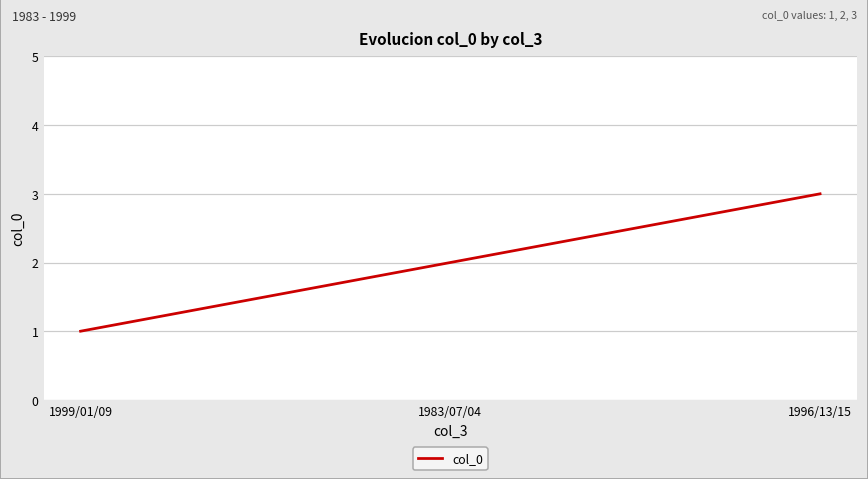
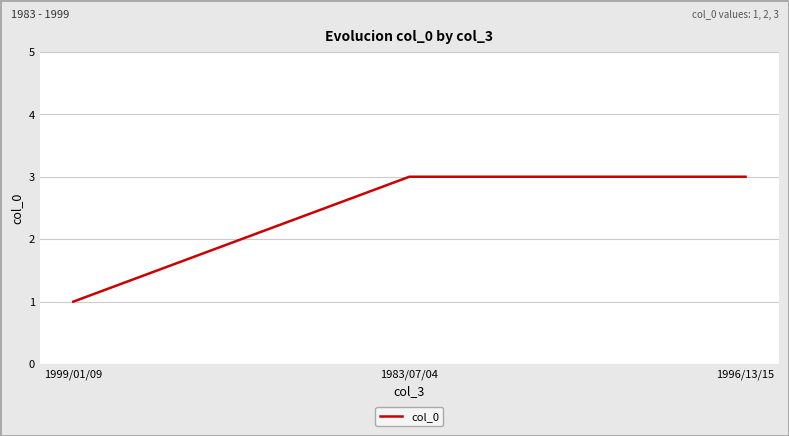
  {
    "1999/01/09": 1,
-   "1983/07/04": 2,
+   "1983/07/04": 3,
    "1996/13/15": 3
  }
